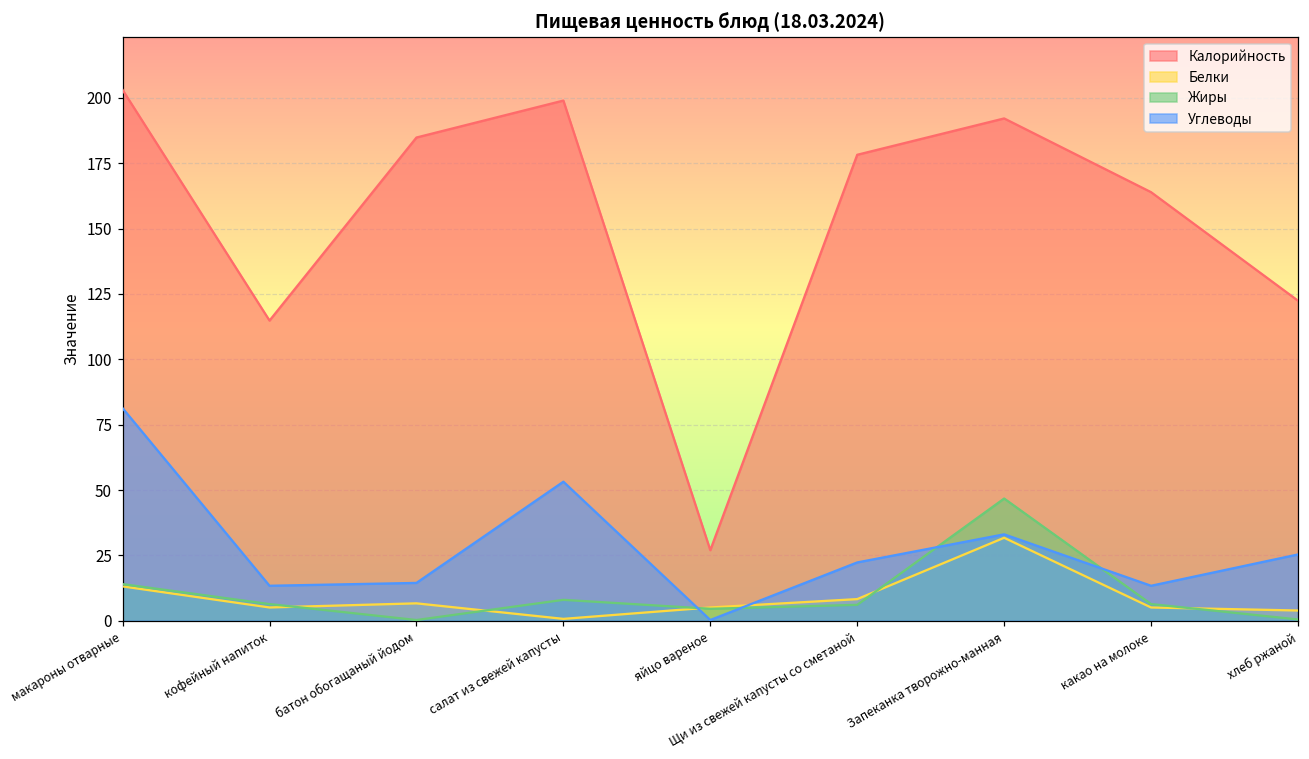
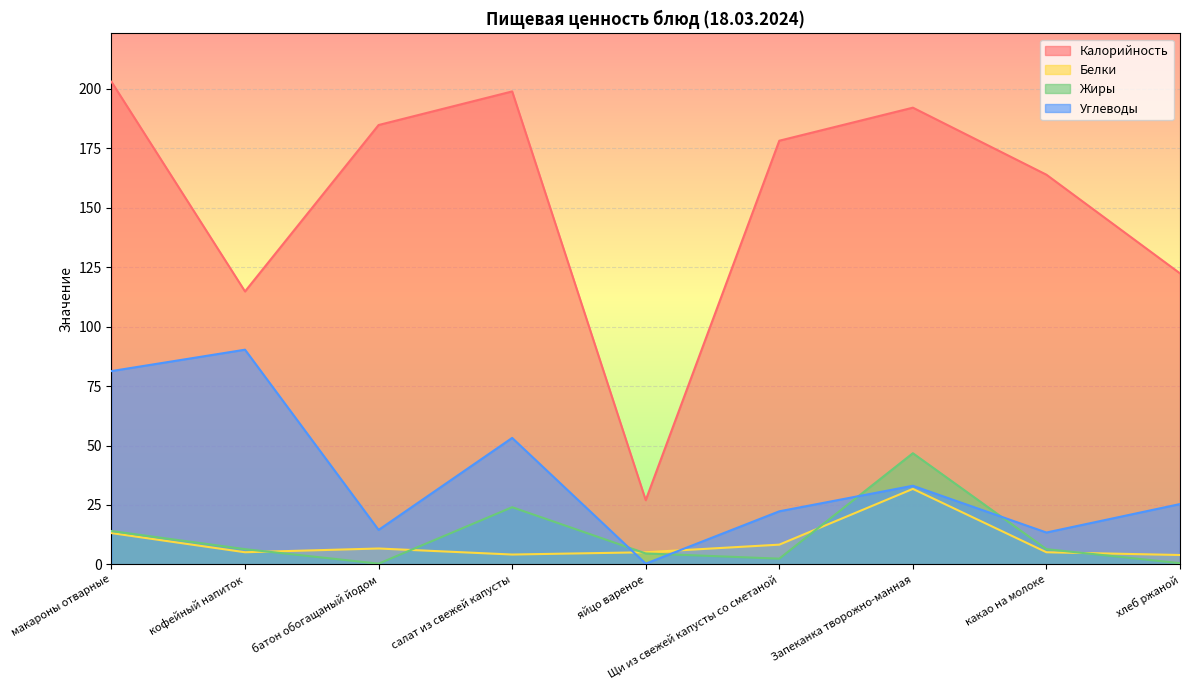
  {
    "Калорийность": {
      "макароны отварные": 203,
      "кофейный напиток": 115,
      "батон обогащаный йодом": 185,
      "салат из свежей капусты": 199,
      "яйцо вареное": 27,
      "Щи из свежей капусты со сметаной": 178,
      "Запеканка творожно-манная": 192,
      "какао на молоке": 164,
      "хлеб ржаной": 122
    },
    "Белки": {
      "кофейный напиток": 5,
      "батон обогащаный йодом": 7,
-     "салат из свежей капусты": 1,
+     "салат из свежей капусты": 4,
      "Щи из свежей капусты со сметаной": 8,
      "Запеканка творожно-манная": 32,
      "какао на молоке": 5,
      "хлеб ржаной": 4
    },
    "Жиры": {
      "кофейный напиток": 6,
      "батон обогащаный йодом": 0,
-     "салат из свежей капусты": 8,
-     "Щи из свежей капусты со сметаной": 6,
+     "салат из свежей капусты": 24,
+     "Щи из свежей капусты со сметаной": 2,
      "Запеканка творожно-манная": 47,
      "какао на молоке": 6,
      "хлеб ржаной": 1
    },
    "Углеводы": {
      "макароны отварные": 81,
-     "кофейный напиток": 13,
+     "кофейный напиток": 90,
      "батон обогащаный йодом": 14,
      "салат из свежей капусты": 53,
      "яйцо вареное": 0,
      "Щи из свежей капусты со сметаной": 22,
      "Запеканка творожно-манная": 33,
      "какао на молоке": 13,
      "хлеб ржаной": 25
    }
  }
